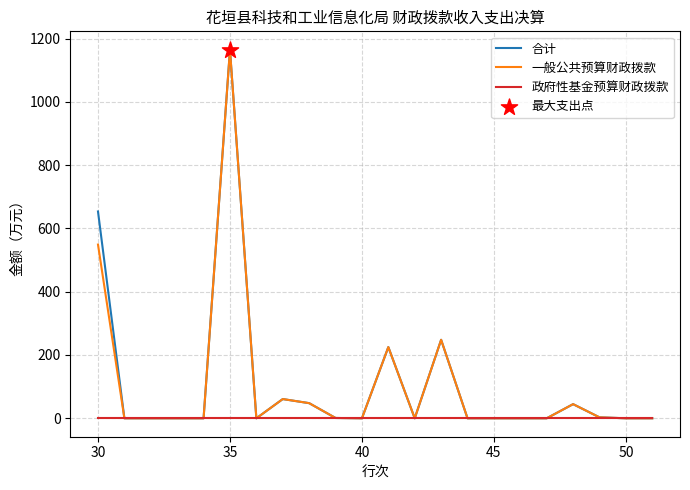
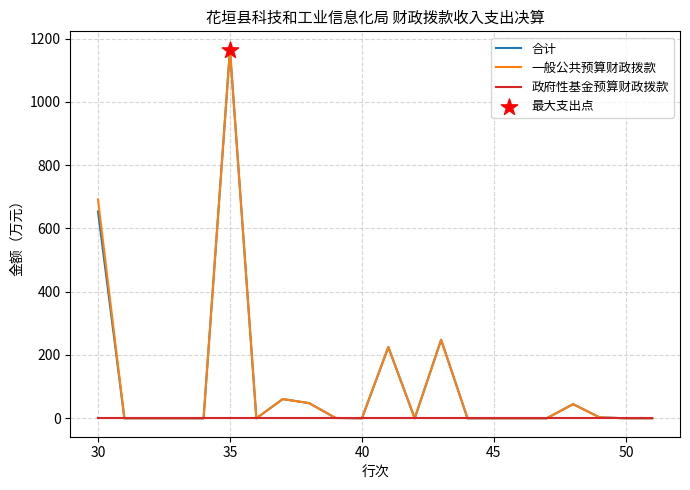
  {
    "合计": {
      "30": 650
    },
    "一般公共预算财政拨款": {
-     "30": 550
+     "30": 690
    },
    "政府性基金预算财政拨款": {
      "30": 0,
      "35": 0
    }
  }
